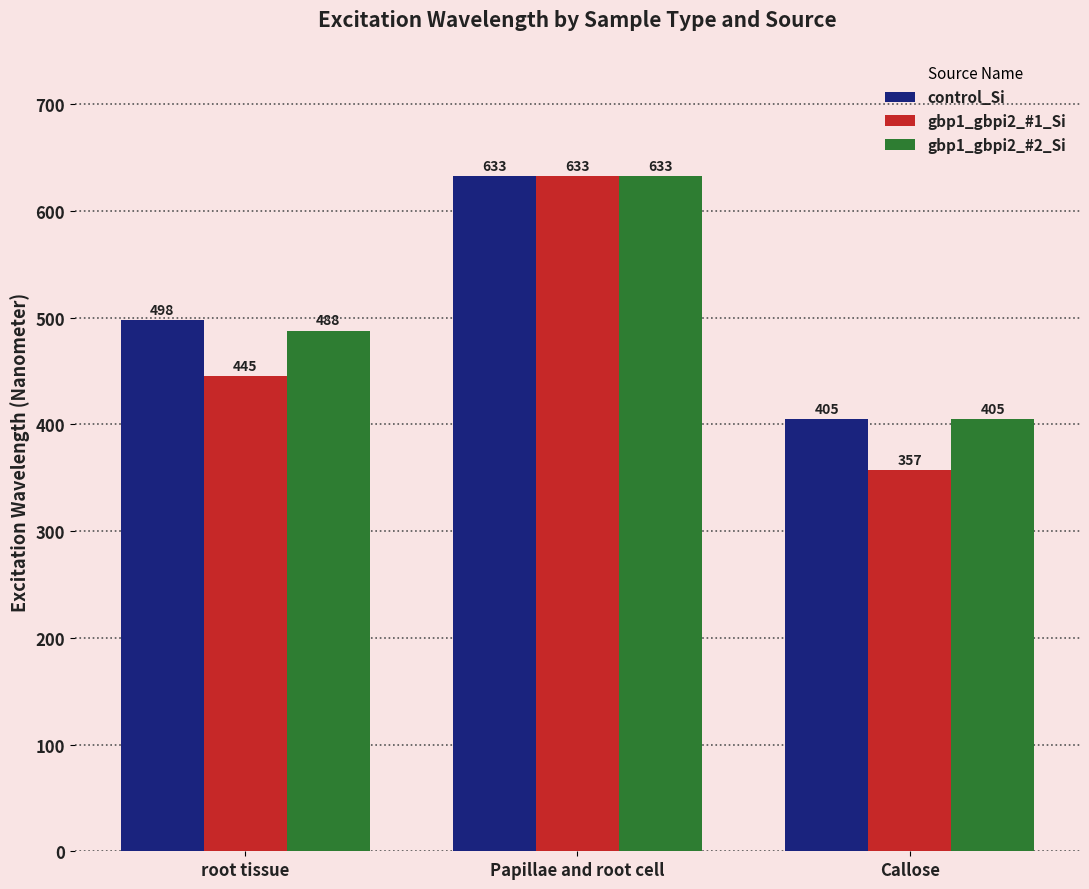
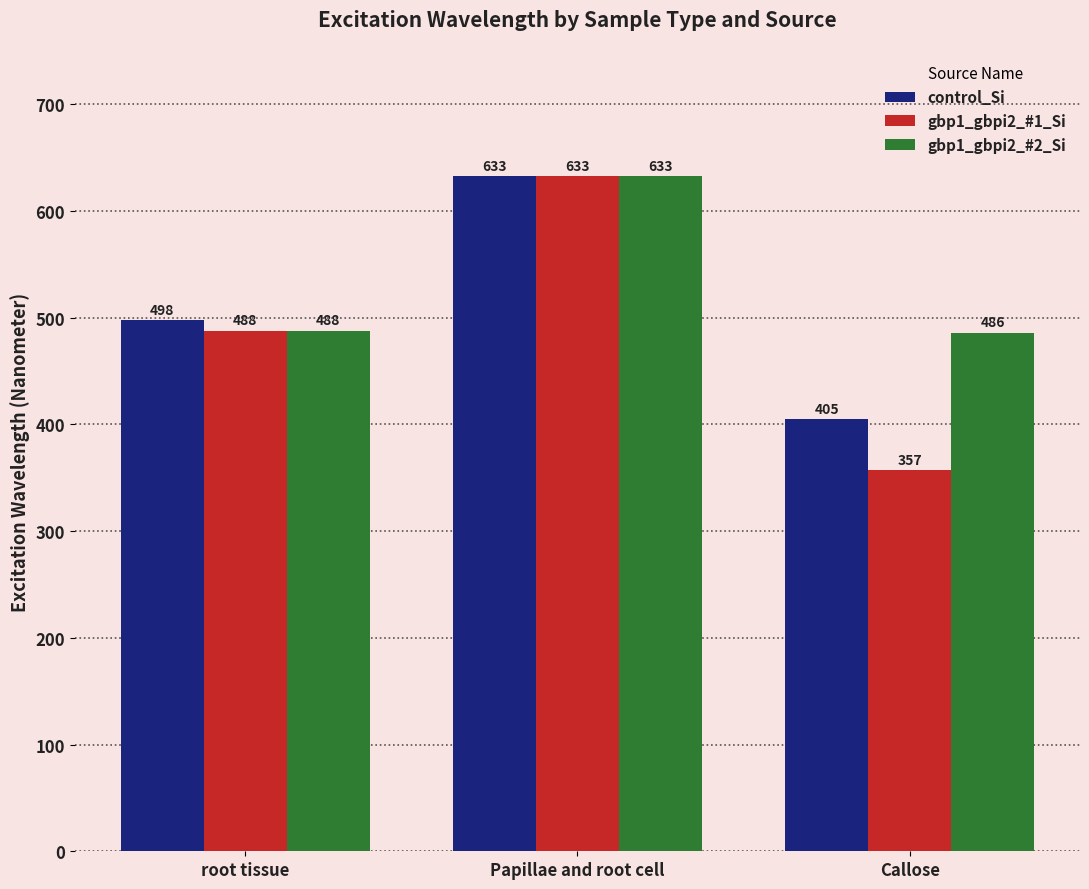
  {
    "control_Si": {
      "root tissue": 498,
      "Papillae and root cell": 633,
      "Callose": 405
    },
    "gbp1_gbpi2_#1_Si": {
-     "root tissue": 445,
+     "root tissue": 488,
      "Papillae and root cell": 633,
      "Callose": 357
    },
    "gbp1_gbpi2_#2_Si": {
      "root tissue": 488,
      "Papillae and root cell": 633,
-     "Callose": 405
+     "Callose": 486
    }
  }
